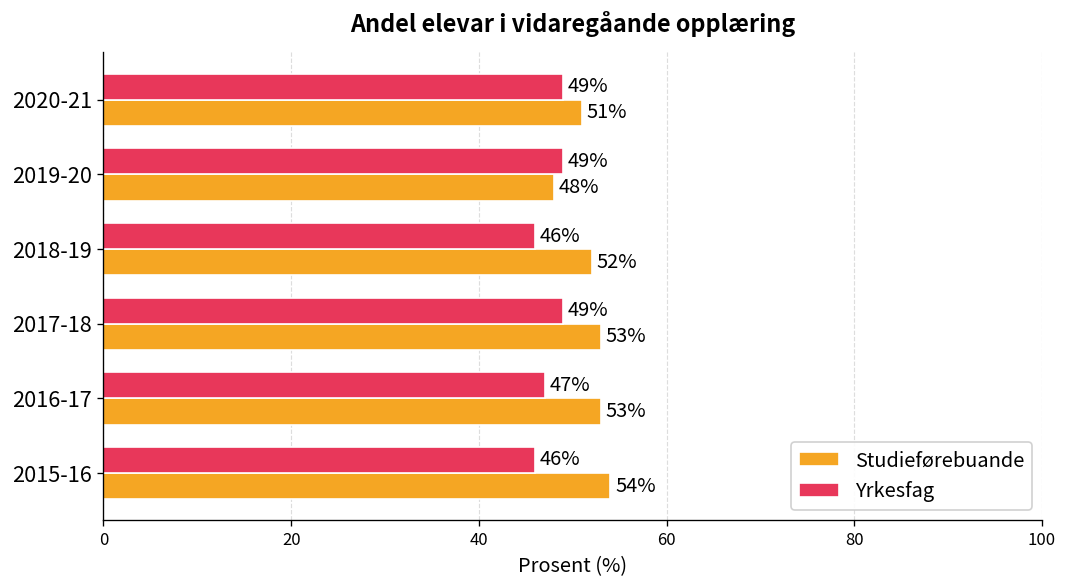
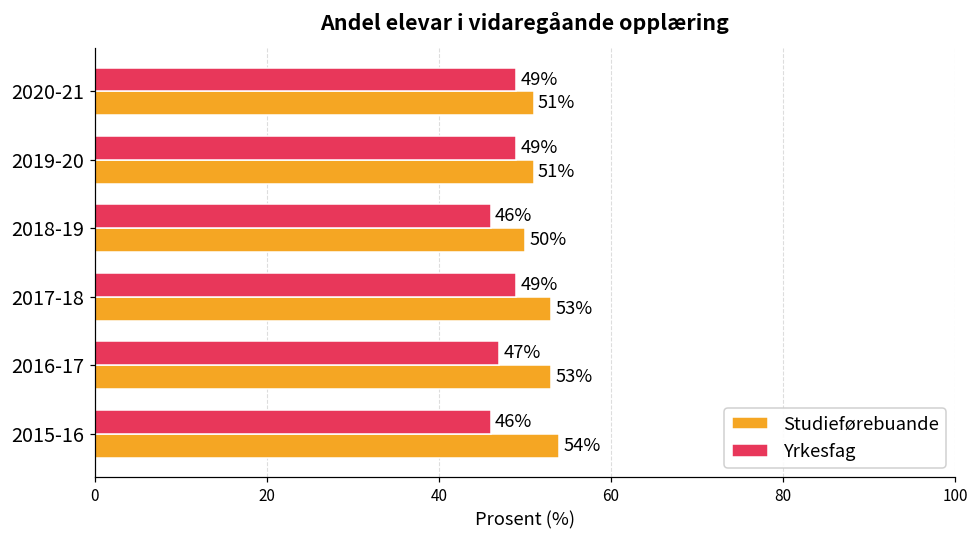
  {
    "Studieførebuande": {
      "2020-21": "51%",
-     "2019-20": "48%",
-     "2018-19": "52%",
+     "2019-20": "51%",
+     "2018-19": "50%",
      "2017-18": "53%",
      "2016-17": "53%",
      "2015-16": "54%"
    },
    "Yrkesfag": {
      "2020-21": "49%",
      "2019-20": "49%",
      "2018-19": "46%",
      "2017-18": "49%",
      "2016-17": "47%",
      "2015-16": "46%"
    }
  }
